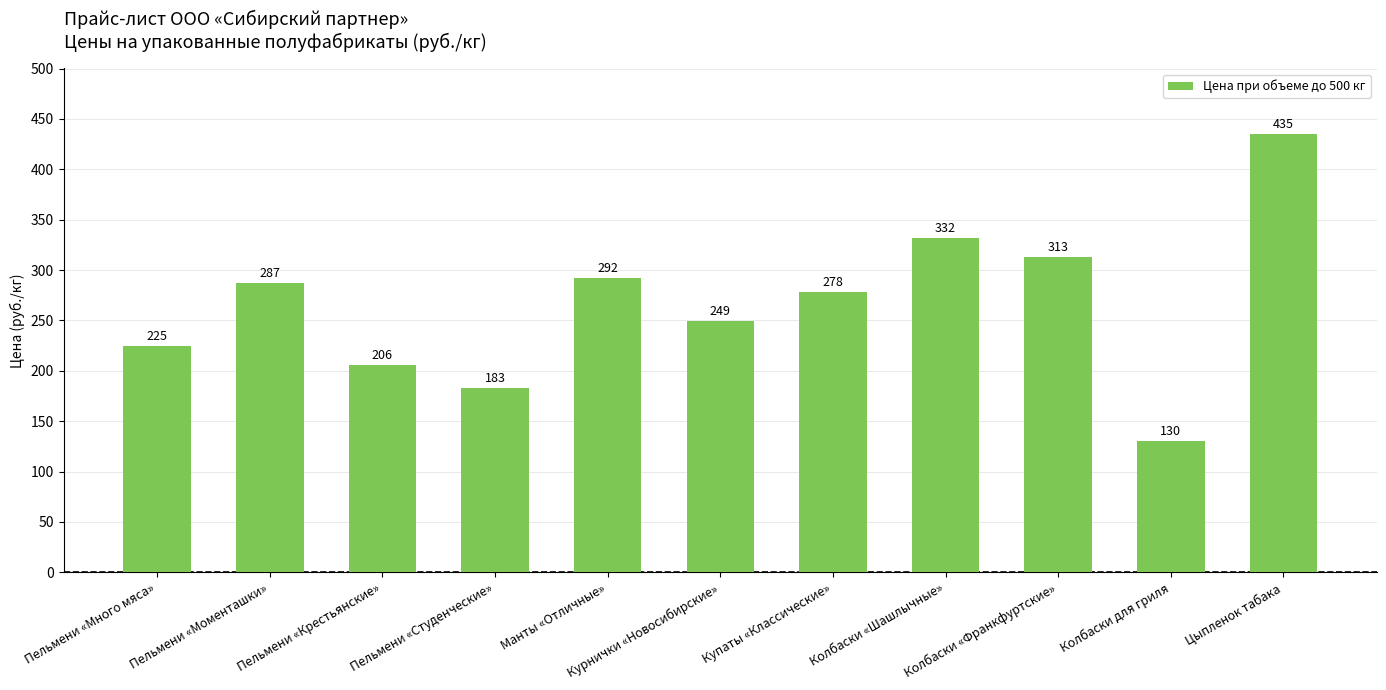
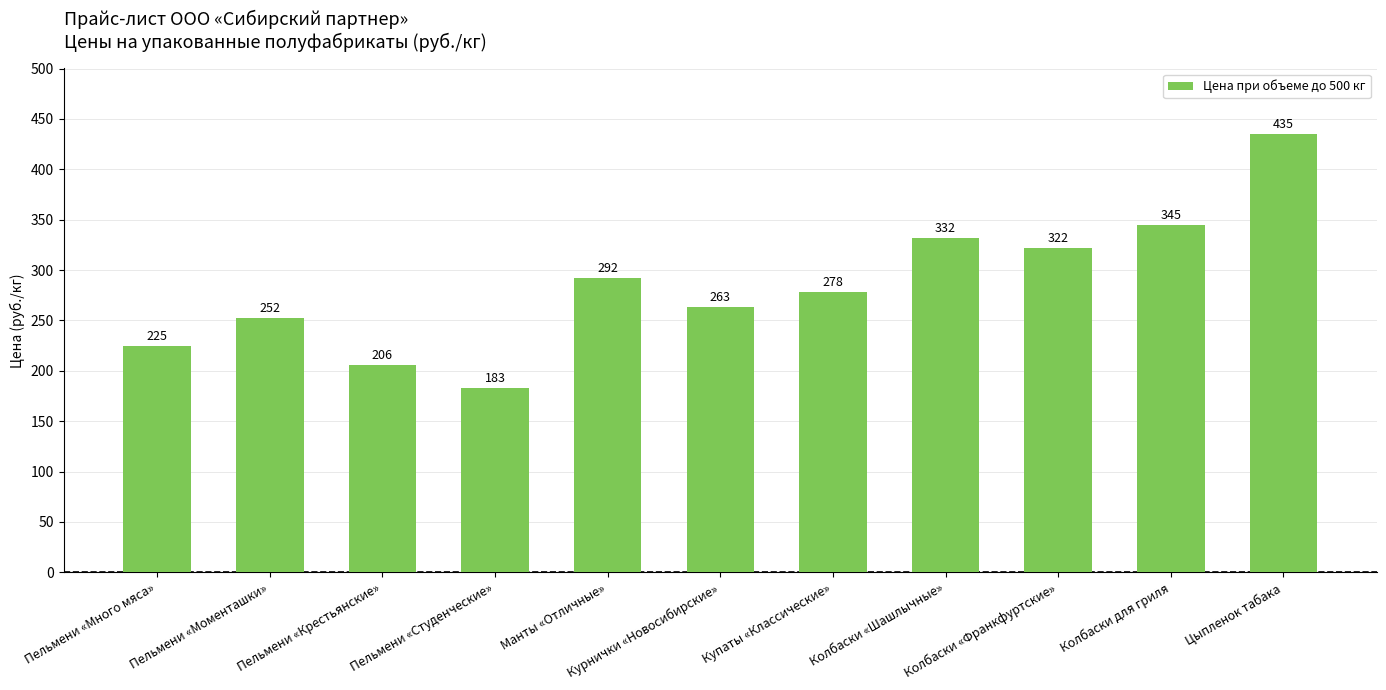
  {
    "Пельмени «Много мяса»": 225,
-   "Пельмени «Моменташки»": 287,
+   "Пельмени «Моменташки»": 252,
    "Пельмени «Крестьянские»": 206,
    "Пельмени «Студенческие»": 183,
    "Манты «Отличные»": 292,
-   "Курнички «Новосибирские»": 249,
+   "Курнички «Новосибирские»": 263,
    "Купаты «Классические»": 278,
    "Колбаски «Шашлычные»": 332,
-   "Колбаски «Франкфуртские»": 313,
-   "Колбаски для гриля": 130,
+   "Колбаски «Франкфуртские»": 322,
+   "Колбаски для гриля": 345,
    "Цыпленок табака": 435
  }
